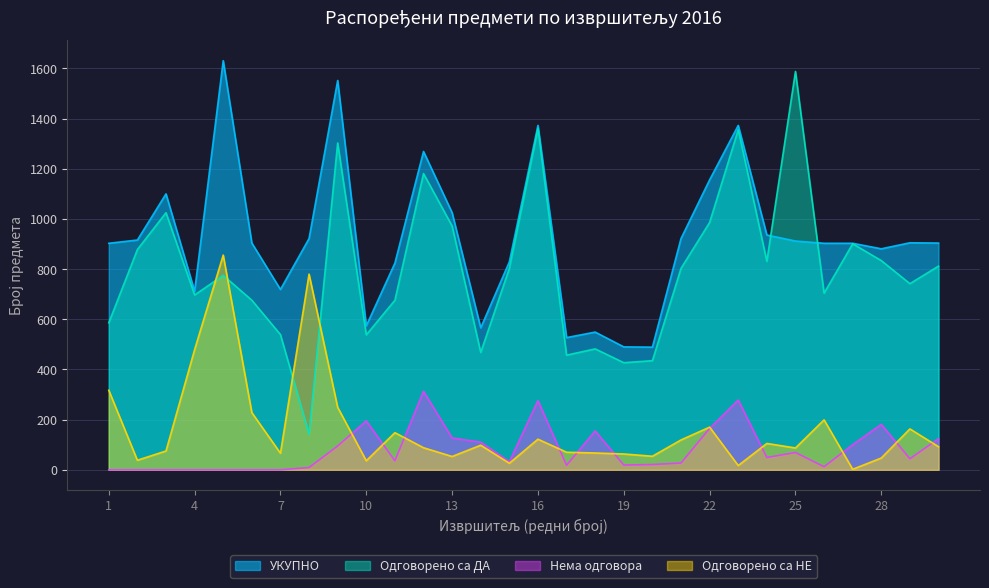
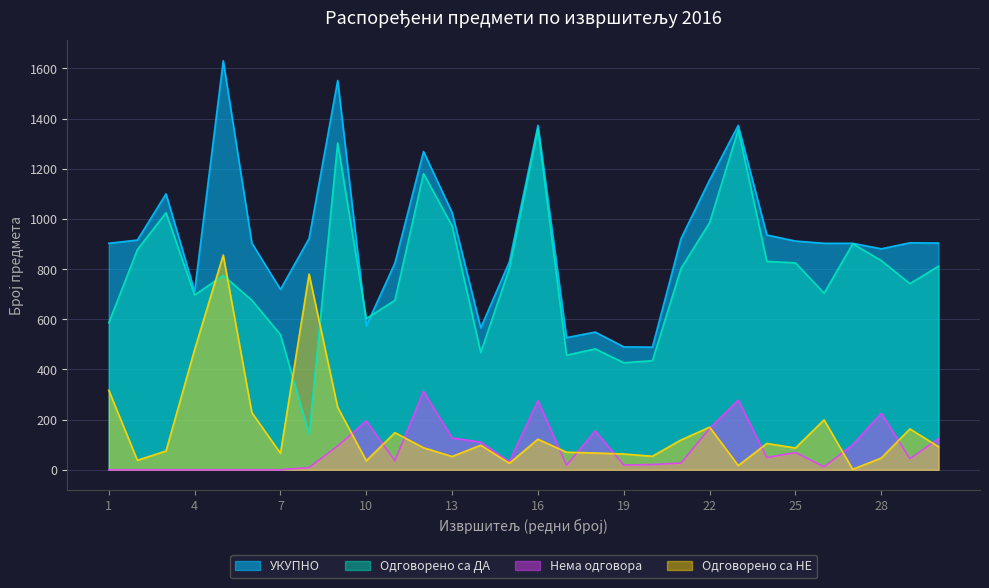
  {
    "УКУПНО": {
      "1": 900,
      "4": 710,
      "7": 720,
      "10": 570,
      "13": 1030,
      "16": 1370,
      "19": 490,
      "22": 1160,
      "25": 910,
      "28": 880
    },
    "Одговорено са ДА": {
      "1": 590,
      "4": 700,
      "7": 540,
-     "10": 540,
+     "10": 600,
      "13": 970,
      "16": 1360,
      "19": 430,
      "22": 990,
-     "25": 1590,
+     "25": 830,
      "28": 830
    },
    "Нема одговора": {
      "1": 0,
      "4": 0,
      "7": 0,
      "10": 200,
      "13": 130,
      "16": 280,
      "19": 20,
      "25": 70,
-     "28": 180
+     "28": 230
    },
    "Одговорено са НЕ": {
      "1": 320,
      "4": 480,
      "7": 70,
      "10": 40,
      "13": 50,
      "16": 120,
      "19": 60,
      "25": 90,
      "28": 50
    }
  }
